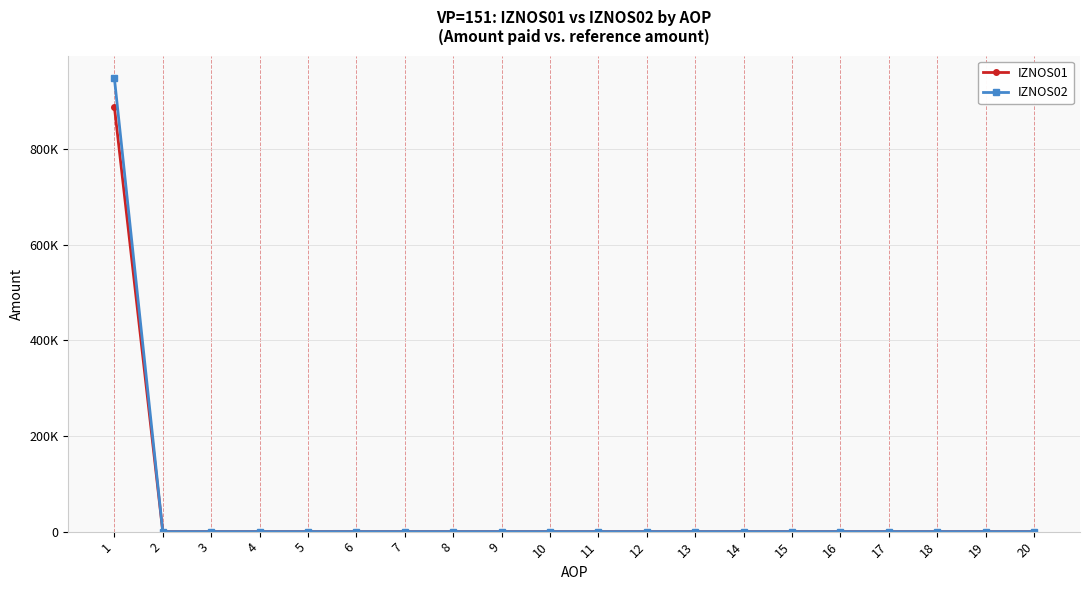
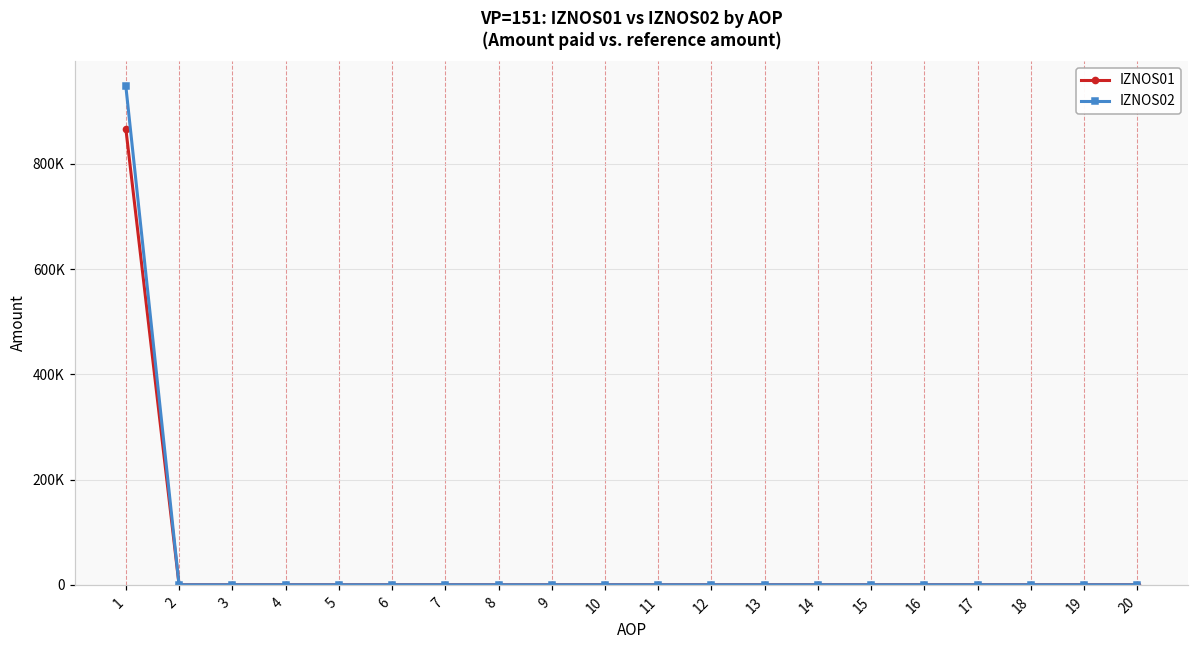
  {
    "IZNOS01": {
-     "1": 890000
+     "1": 870000
    },
    "IZNOS02": {
      "1": 950000
    }
  }
